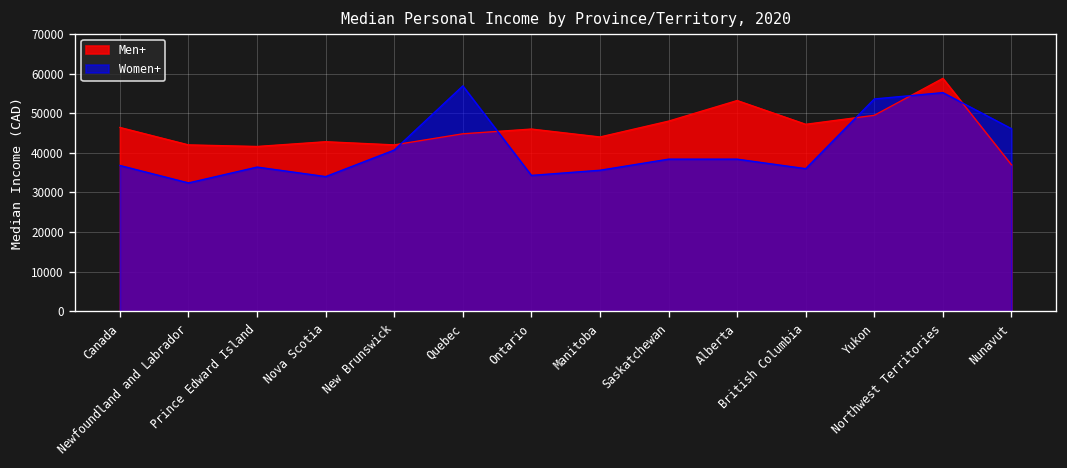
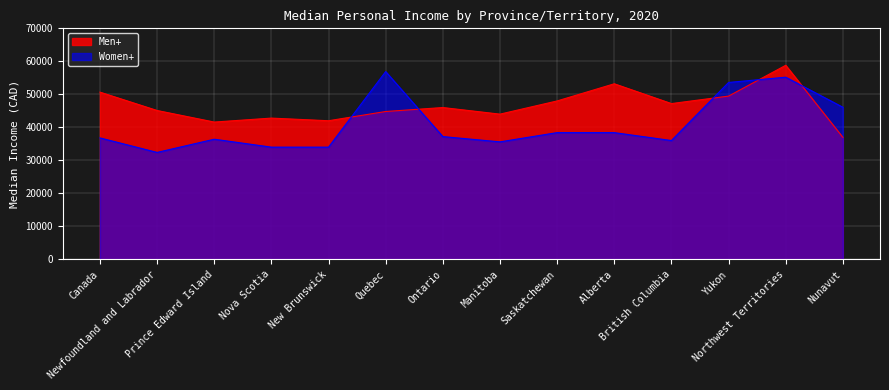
  {
    "Men+": {
-     "Canada": 46000,
-     "Newfoundland and Labrador": 42000,
+     "Canada": 51000,
+     "Newfoundland and Labrador": 45000,
      "Prince Edward Island": 42000,
      "Nova Scotia": 43000,
      "New Brunswick": 42000,
      "Quebec": 45000,
      "Ontario": 46000,
      "Manitoba": 44000,
      "Saskatchewan": 48000,
      "Alberta": 53000,
      "British Columbia": 47000,
      "Yukon": 49000,
      "Northwest Territories": 59000,
      "Nunavut": 37000
    },
    "Women+": {
      "Canada": 37000,
      "Newfoundland and Labrador": 32000,
      "Prince Edward Island": 36000,
      "Nova Scotia": 34000,
-     "New Brunswick": 41000,
+     "New Brunswick": 34000,
      "Quebec": 57000,
-     "Ontario": 34000,
+     "Ontario": 37000,
      "Manitoba": 36000,
      "Saskatchewan": 38000,
      "Alberta": 38000,
      "British Columbia": 36000,
      "Yukon": 54000,
      "Northwest Territories": 55000,
      "Nunavut": 46000
    }
  }
